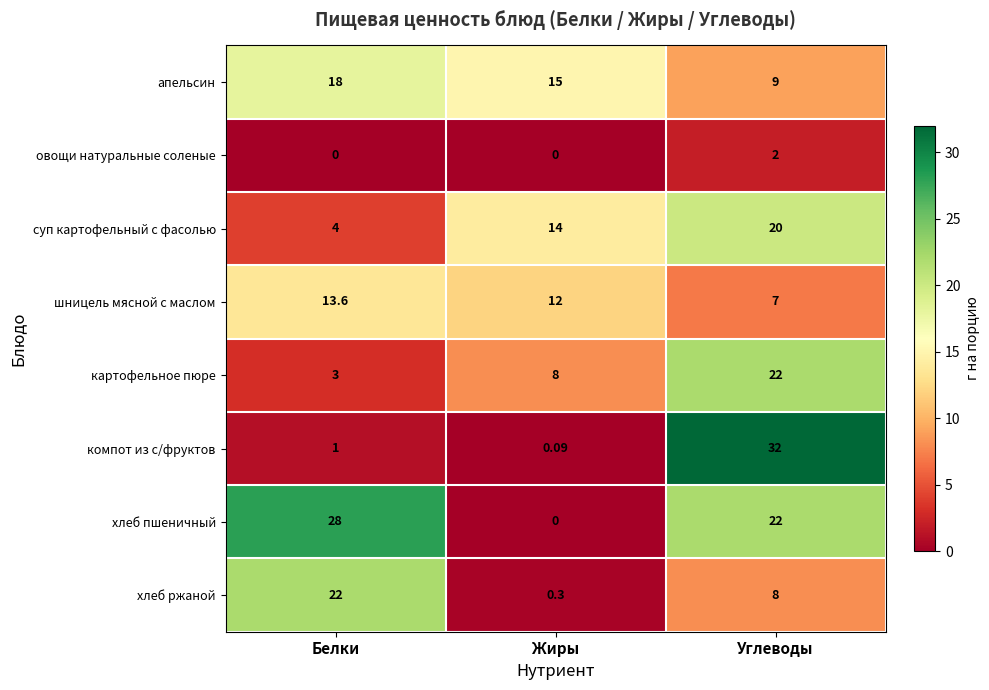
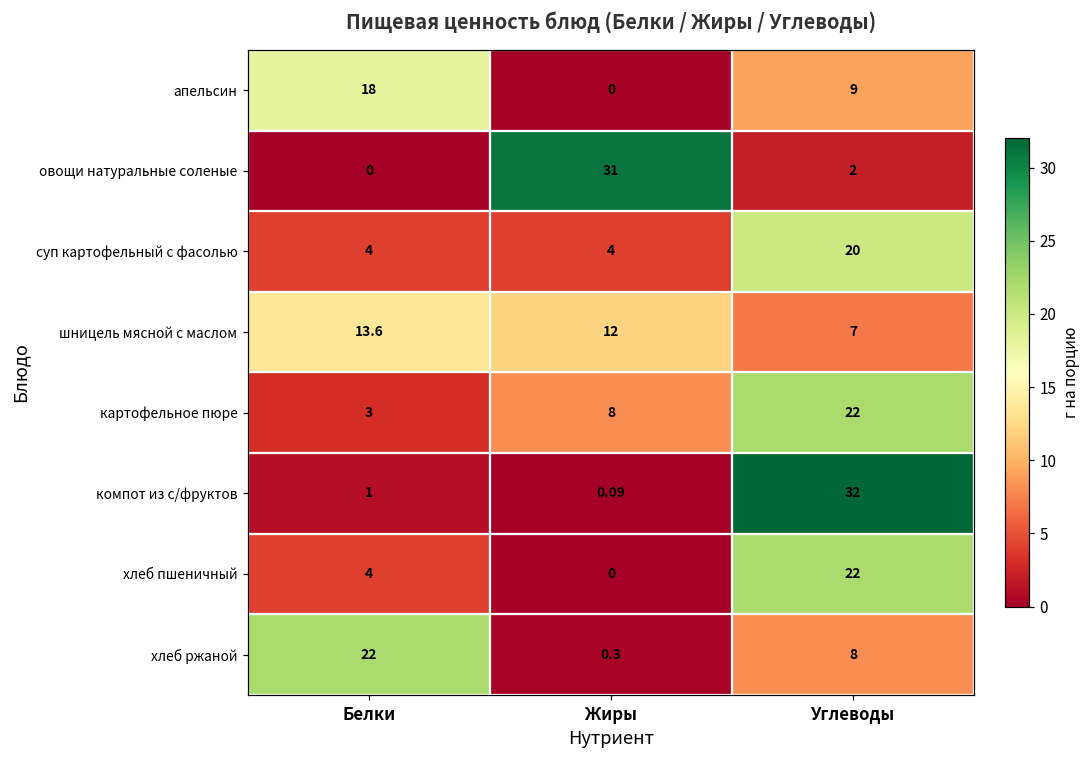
  {
    "апельсин": {
      "Белки": 18,
-     "Жиры": 15,
+     "Жиры": 0,
      "Углеводы": 9
    },
    "овощи натуральные соленые": {
      "Белки": 0,
-     "Жиры": 0,
+     "Жиры": 31,
      "Углеводы": 2
    },
    "суп картофельный с фасолью": {
      "Белки": 4,
-     "Жиры": 14,
+     "Жиры": 4,
      "Углеводы": 20
    },
    "шницель мясной с маслом": {
      "Белки": 13.6,
      "Жиры": 12,
      "Углеводы": 7
    },
    "картофельное пюре": {
      "Белки": 3,
      "Жиры": 8,
      "Углеводы": 22
    },
    "компот из с/фруктов": {
      "Белки": 1,
      "Жиры": 0.09,
      "Углеводы": 32
    },
    "хлеб пшеничный": {
-     "Белки": 28,
+     "Белки": 4,
      "Жиры": 0,
      "Углеводы": 22
    },
    "хлеб ржаной": {
      "Белки": 22,
      "Жиры": 0.3,
      "Углеводы": 8
    }
  }
